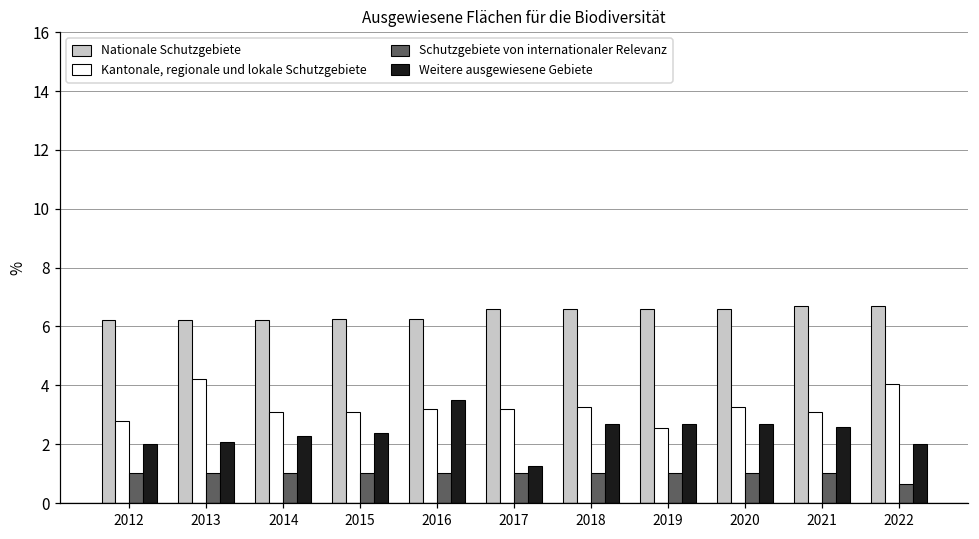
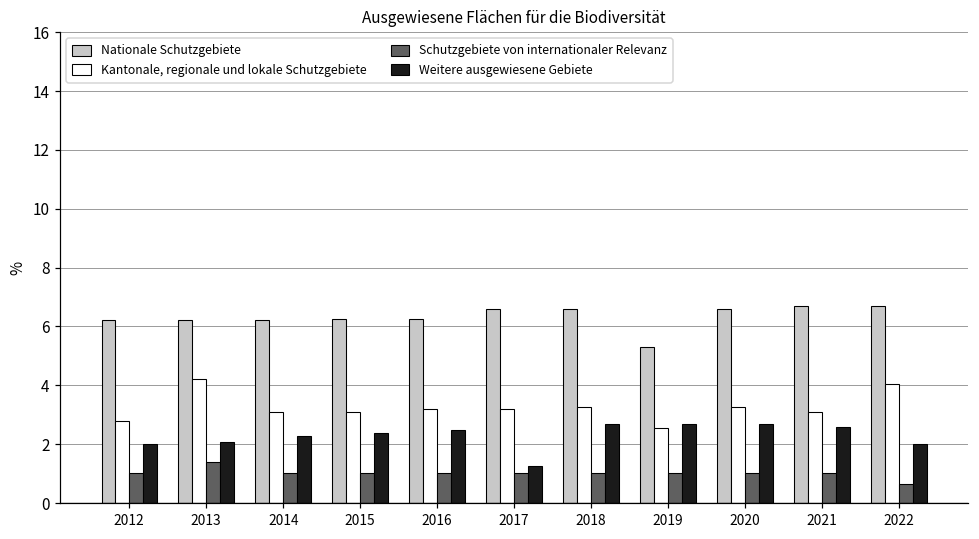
  {
    "Nationale Schutzgebiete": {
      "2012": 6.2,
      "2013": 6.2,
      "2014": 6.2,
      "2015": 6.2,
      "2016": 6.3,
      "2017": 6.6,
      "2018": 6.6,
-     "2019": 6.6,
+     "2019": 5.3,
      "2020": 6.6,
      "2021": 6.7,
      "2022": 6.7
    },
    "Kantonale, regionale und lokale Schutzgebiete": {
      "2012": 2.8,
      "2013": 4.2,
      "2014": 3.1,
      "2015": 3.1,
      "2016": 3.2,
      "2017": 3.2,
      "2018": 3.3,
      "2019": 2.5,
      "2020": 3.3,
      "2021": 3.1,
      "2022": 4.1
    },
    "Schutzgebiete von internationaler Relevanz": {
      "2012": 1.0,
-     "2013": 1.0,
+     "2013": 1.4,
      "2014": 1.0,
      "2015": 1.0,
      "2016": 1.0,
      "2017": 1.0,
      "2018": 1.0,
      "2019": 1.0,
      "2020": 1.0,
      "2021": 1.0,
      "2022": 0.7
    },
    "Weitere ausgewiesene Gebiete": {
      "2012": 2.0,
      "2013": 2.1,
      "2014": 2.3,
      "2015": 2.4,
-     "2016": 3.5,
+     "2016": 2.5,
      "2017": 1.3,
      "2018": 2.7,
      "2019": 2.7,
      "2020": 2.7,
      "2021": 2.6,
      "2022": 2.0
    }
  }
